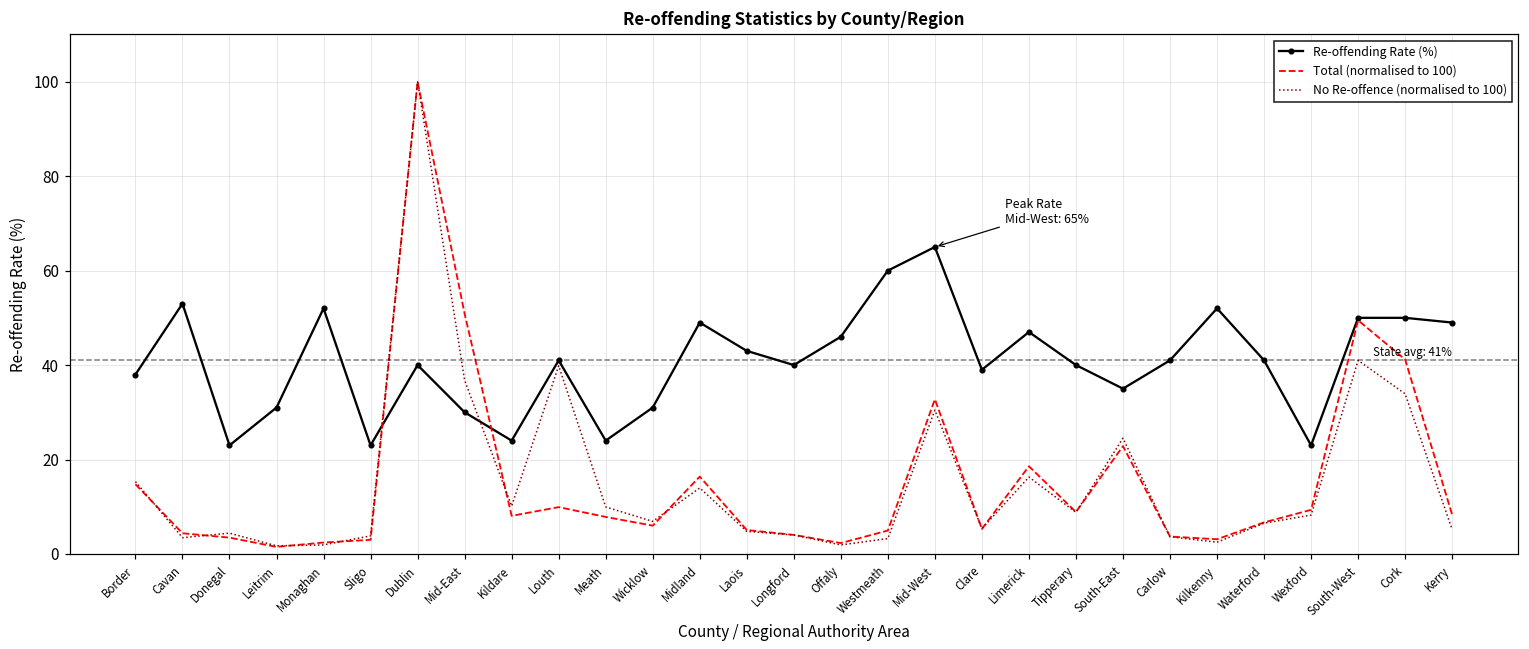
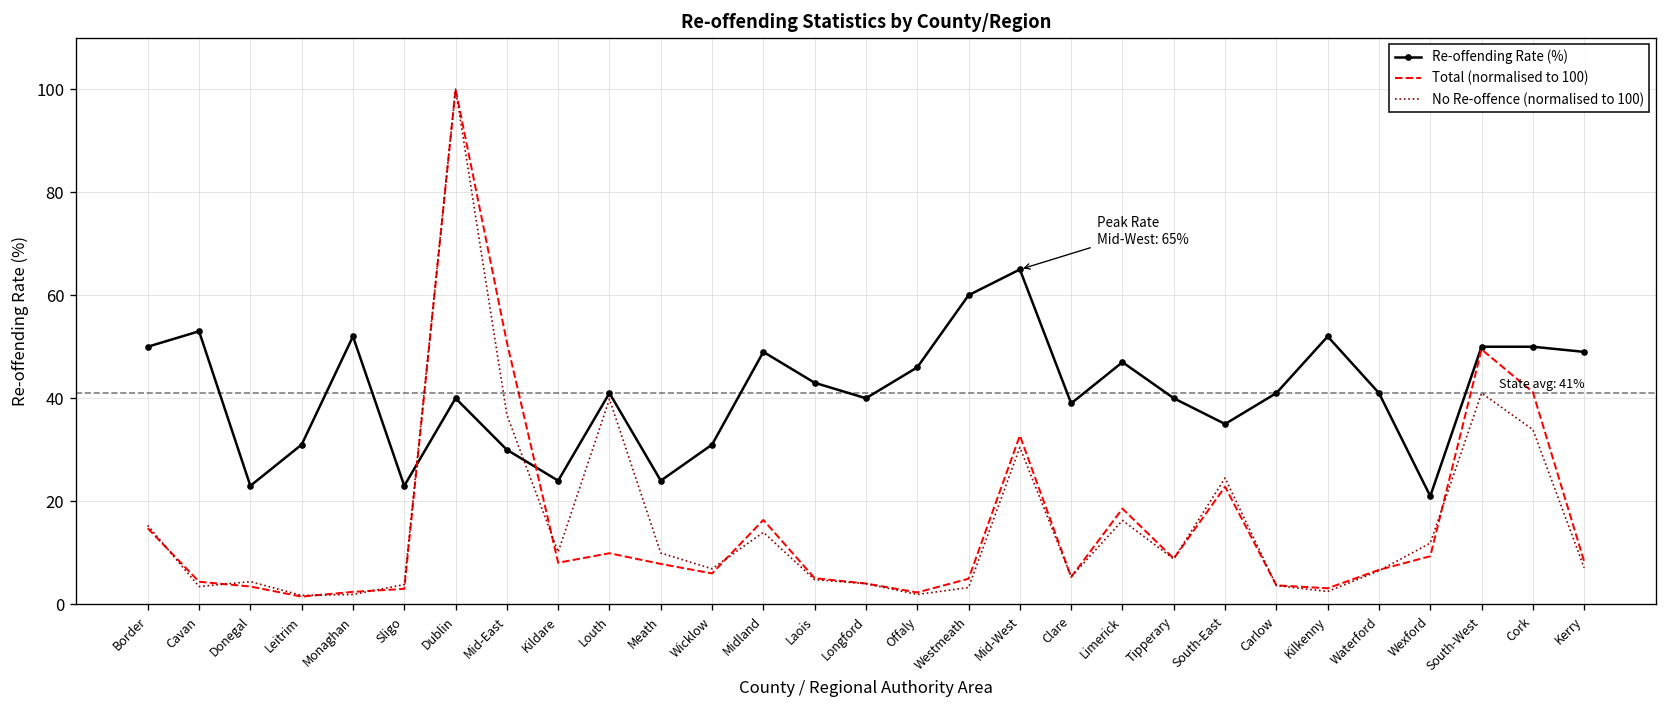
  {
    "Re-offending Rate (%)": {
-     "Border": "38",
+     "Border": "50",
      "Cavan": "53",
      "Donegal": "23",
      "Leitrim": "31",
      "Monaghan": "52",
      "Sligo": "23",
      "Dublin": "40",
      "Mid-East": "30",
      "Kildare": "24",
      "Louth": "41",
      "Meath": "24",
      "Wicklow": "31",
      "Midland": "49",
      "Laois": "43",
      "Longford": "40",
      "Offaly": "46",
      "Westmeath": "60",
      "Clare": "39",
      "Limerick": "47",
      "Tipperary": "40",
      "South-East": "35",
      "Carlow": "41",
      "Kilkenny": "52",
      "Waterford": "41",
-     "Wexford": "23",
+     "Wexford": "21",
      "Cork": "50",
      "Kerry": "49"
    },
    "Total (normalised to 100)": {
      "Cork": "41%"
    },
    "No Re-offence (normalised to 100)": {
      "Cavan": "3",
      "Donegal": "4",
      "Sligo": "4",
      "Mid-East": "37",
      "Kildare": "10",
      "Louth": "40",
      "Meath": "10",
      "Wicklow": "7",
      "Midland": "14",
      "Westmeath": "3",
      "Mid-West": "30",
      "Limerick": "16",
      "South-East": "25",
      "Kilkenny": "2",
-     "Wexford": "8",
+     "Wexford": "12",
      "South-West": "41",
      "Cork": "34",
-     "Kerry": "5"
+     "Kerry": "7"
    }
  }
